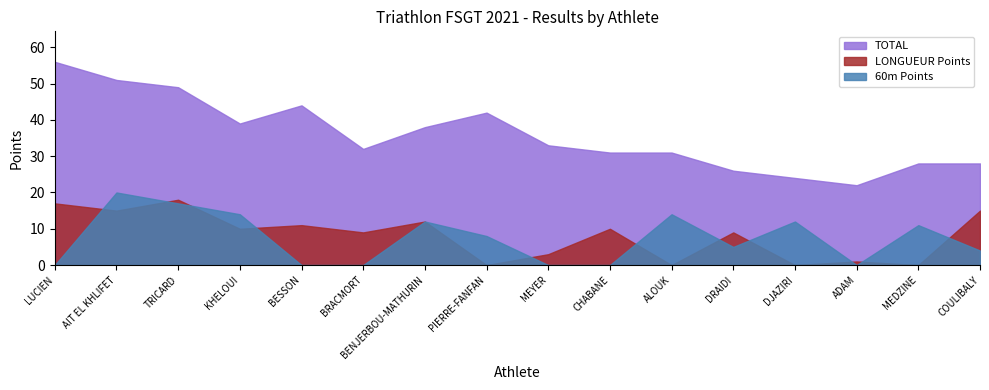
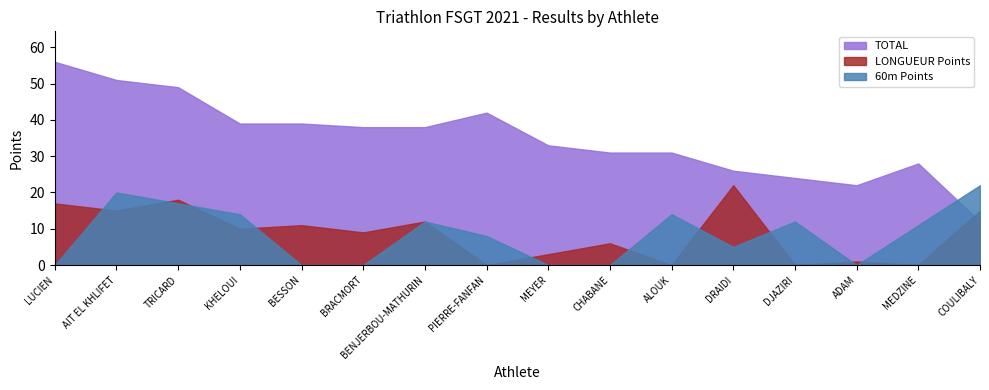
  {
    "TOTAL": {
      "LUCIEN": 56,
      "AIT EL KHLIFET": 51,
      "TRICARD": 49,
      "KHELOUI": 39,
-     "BESSON": 44,
-     "BRACMORT": 32,
+     "BESSON": 39,
+     "BRACMORT": 38,
      "BENJERBOU-MATHURIN": 38,
      "PIERRE-FANFAN": 42,
      "MEYER": 33,
      "CHABANE": 31,
      "ALOUK": 31,
      "DRAIDI": 26,
      "DJAZIRI": 24,
      "ADAM": 22,
      "MEDZINE": 28,
-     "COULIBALY": 28
+     "COULIBALY": 12
    },
    "LONGUEUR Points": {
      "LUCIEN": 17,
      "AIT EL KHLIFET": 15,
      "TRICARD": 18,
      "KHELOUI": 10,
      "BESSON": 11,
      "BRACMORT": 9,
      "PIERRE-FANFAN": 0,
      "MEYER": 3,
-     "CHABANE": 10,
+     "CHABANE": 6,
      "ALOUK": 0,
-     "DRAIDI": 9,
+     "DRAIDI": 22,
      "DJAZIRI": 0,
      "ADAM": 1,
      "MEDZINE": 0,
      "COULIBALY": 15
    },
    "60m Points": {
      "LUCIEN": 0,
      "AIT EL KHLIFET": 20,
      "TRICARD": 17,
      "KHELOUI": 14,
      "BESSON": 0,
      "BRACMORT": 0,
      "PIERRE-FANFAN": 8,
      "MEYER": 0,
      "CHABANE": 0,
      "ALOUK": 14,
      "DRAIDI": 5,
      "DJAZIRI": 12,
      "ADAM": 0,
      "MEDZINE": 11,
-     "COULIBALY": 4
+     "COULIBALY": 22
    }
  }
